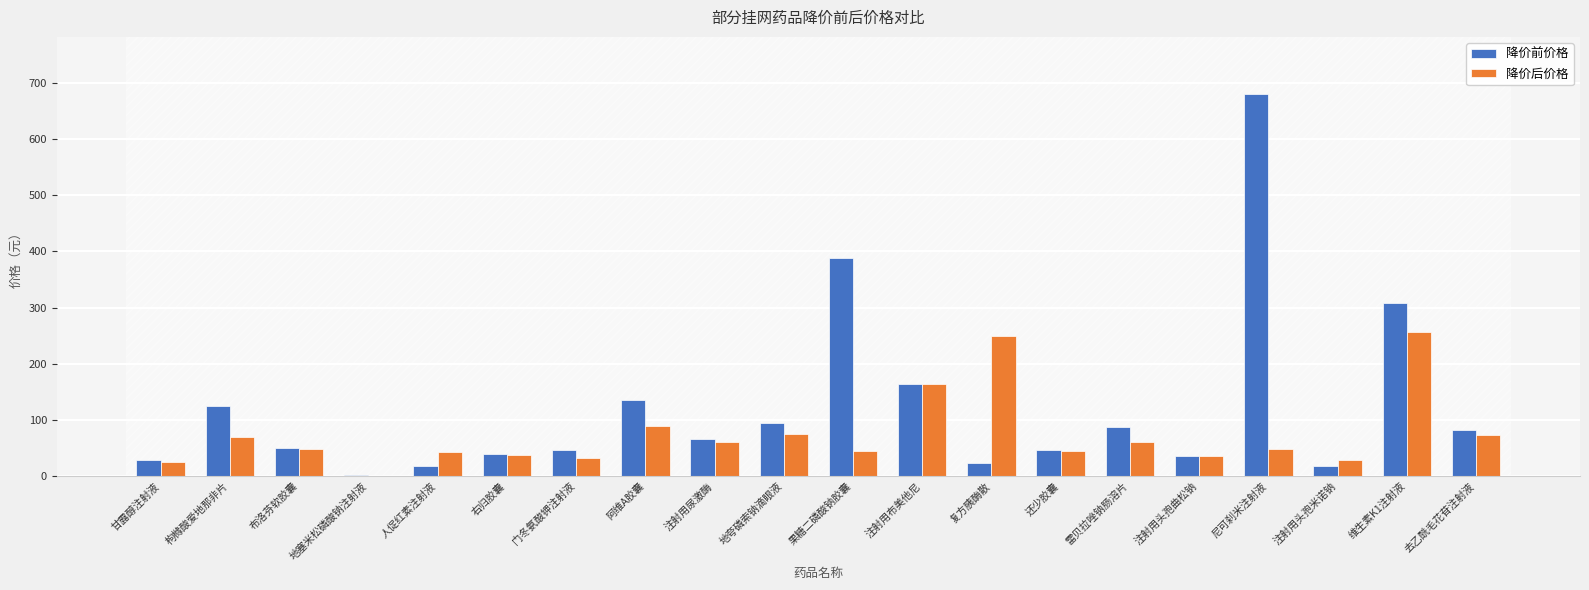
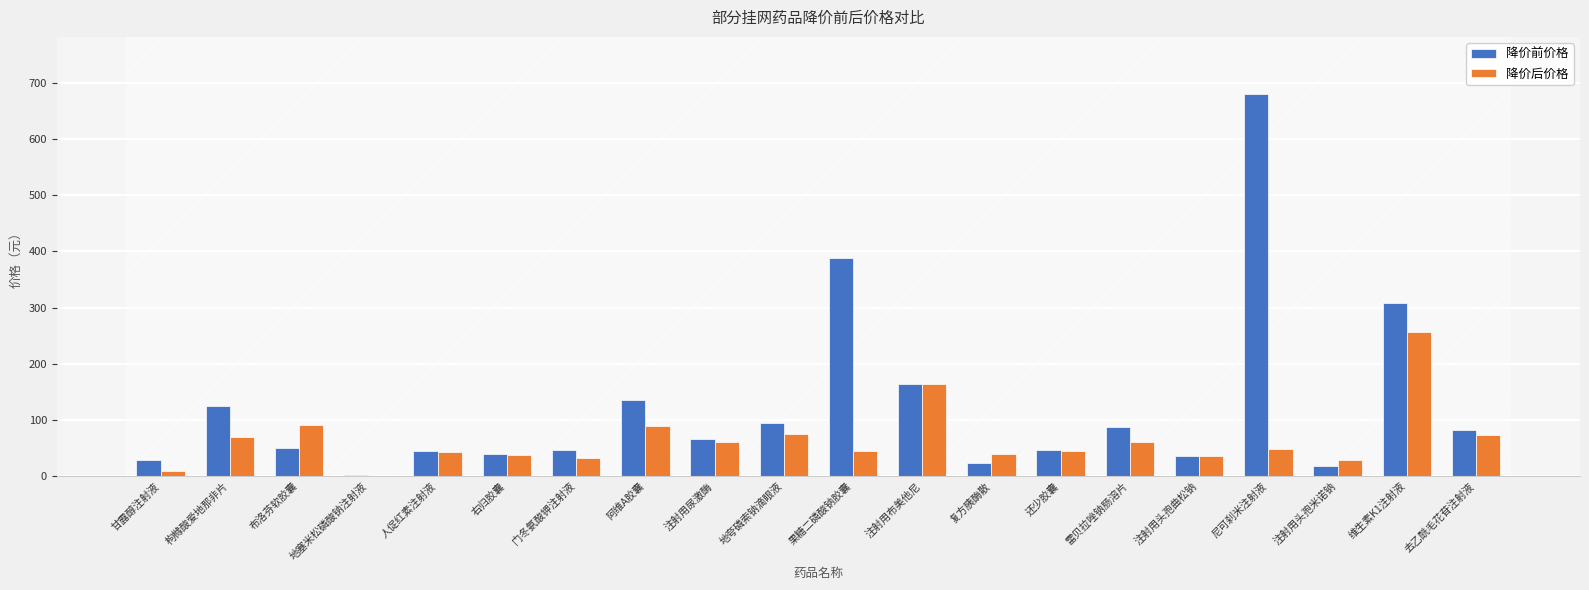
  {
    "降价前价格": {
      "甘露醇注射液": 30,
      "枸橼酸爱地那非片": 130,
      "布洛芬软胶囊": 50,
-     "人促红素注射液": 20,
+     "人促红素注射液": 40,
      "右归胶囊": 40,
      "门冬氨酸钾注射液": 50,
      "阿维A胶囊": 140,
      "注射用尿激酶": 70,
      "地夸磷索钠滴眼液": 90,
      "果糖二磷酸钠胶囊": 390,
      "注射用布美他尼": 160,
      "复方胰酶散": 20,
      "还少胶囊": 50,
      "雷贝拉唑钠肠溶片": 90,
      "注射用头孢曲松钠": 40,
      "尼可刹米注射液": 680,
      "注射用头孢米诺钠": 20,
      "维生素K1注射液": 310,
      "去乙酰毛花苷注射液": 80
    },
    "降价后价格": {
-     "甘露醇注射液": 20,
+     "甘露醇注射液": 10,
      "枸橼酸爱地那非片": 70,
-     "布洛芬软胶囊": 50,
+     "布洛芬软胶囊": 90,
      "人促红素注射液": 40,
      "右归胶囊": 40,
      "门冬氨酸钾注射液": 30,
      "阿维A胶囊": 90,
      "注射用尿激酶": 60,
      "地夸磷索钠滴眼液": 80,
      "果糖二磷酸钠胶囊": 40,
      "注射用布美他尼": 160,
-     "复方胰酶散": 250,
+     "复方胰酶散": 40,
      "还少胶囊": 50,
      "雷贝拉唑钠肠溶片": 60,
      "注射用头孢曲松钠": 30,
      "尼可刹米注射液": 50,
      "注射用头孢米诺钠": 30,
      "维生素K1注射液": 260,
      "去乙酰毛花苷注射液": 70
    }
  }
